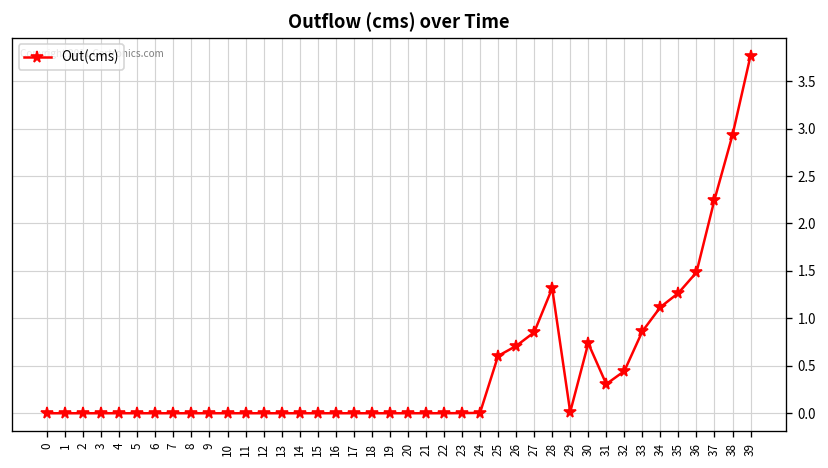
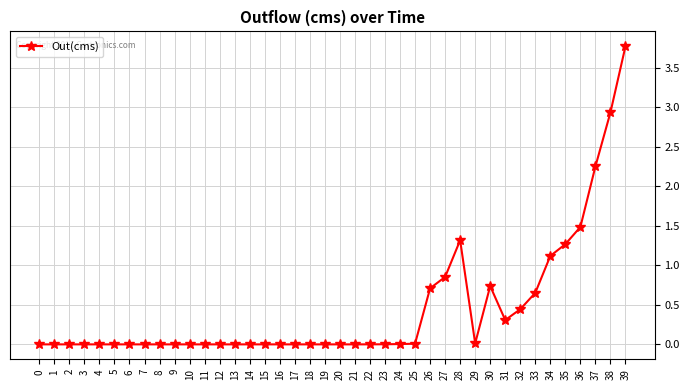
  {
    "0": 0.0,
    "1": 0.0,
    "2": 0.0,
    "3": 0.0,
    "4": 0.0,
    "5": 0.0,
    "6": 0.0,
    "7": 0.0,
    "8": 0.0,
    "9": 0.0,
    "10": 0.0,
    "11": 0.0,
    "12": 0.0,
    "13": 0.0,
    "14": 0.0,
    "15": 0.0,
    "16": 0.0,
    "17": 0.0,
    "18": 0.0,
    "19": 0.0,
    "20": 0.0,
    "21": 0.0,
    "22": 0.0,
    "23": 0.0,
    "24": 0.0,
-   "25": 0.6,
+   "25": 0.0,
    "26": 0.7,
    "27": 0.9,
    "28": 1.3,
    "29": 0.0,
    "30": 0.7,
    "31": 0.3,
    "32": 0.4,
-   "33": 0.9,
+   "33": 0.7,
    "34": 1.1,
    "35": 1.3,
    "36": 1.5,
    "37": 2.3,
    "38": 2.9,
    "39": 3.8
  }
